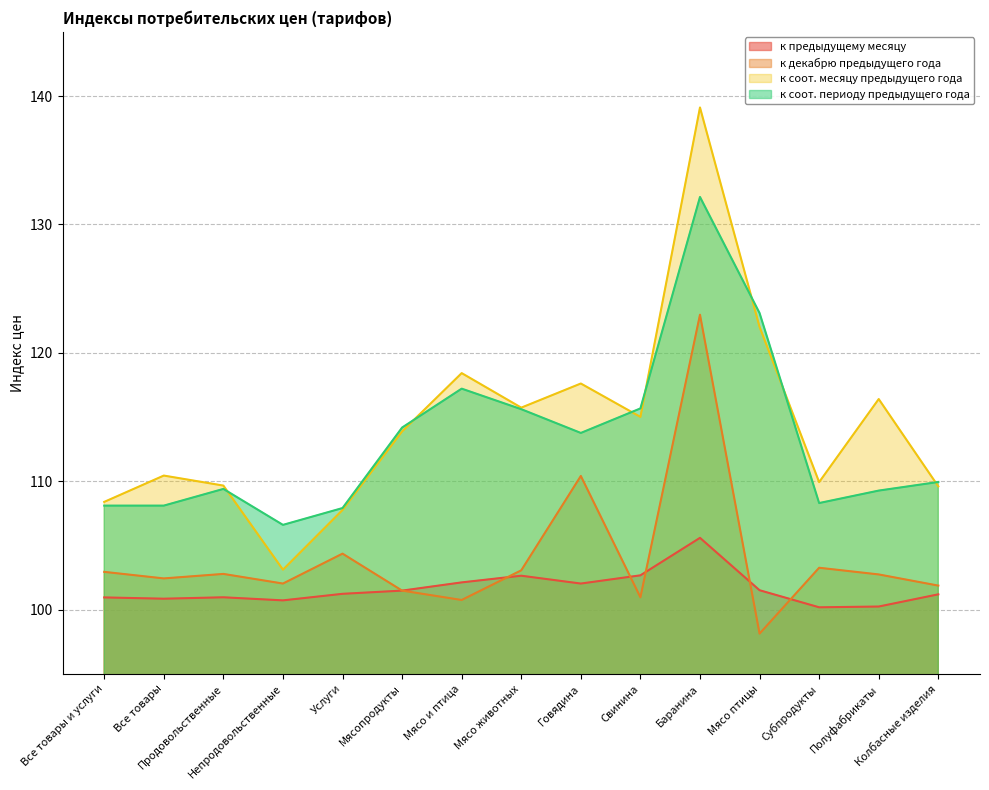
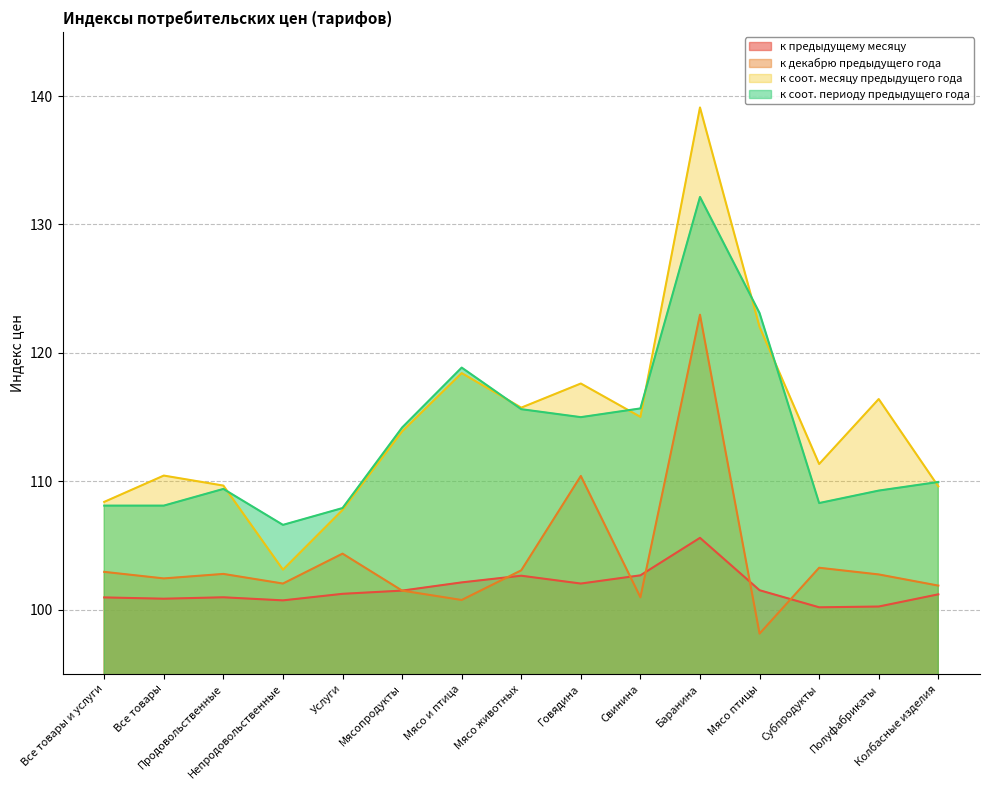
  {
    "к соот. месяцу предыдущего года": {
      "Все товары и услуги": 108.4,
      "Все товары": 110.4,
      "Продовольственные": 109.7,
      "Непродовольственные": 103.1,
      "Мясопродукты": 113.9,
      "Мясо и птица": 118.4,
      "Говядина": 117.6,
      "Свинина": 115.0,
      "Баранина": 139.1,
      "Мясо птицы": 122.0,
-     "Субпродукты": 109.9,
+     "Субпродукты": 111.3,
      "Полуфабрикаты": 116.4,
      "Колбасные изделия": 109.6
    },
    "к соот. периоду предыдущего года": {
      "Все товары и услуги": 108.1,
      "Все товары": 108.1,
      "Продовольственные": 109.4,
      "Непродовольственные": 106.6,
      "Мясопродукты": 114.2,
-     "Мясо и птица": 117.2,
-     "Говядина": 113.8,
+     "Мясо и птица": 118.9,
+     "Говядина": 115.0,
      "Свинина": 115.7,
      "Баранина": 132.1,
      "Мясо птицы": 123.1,
      "Субпродукты": 108.3,
      "Полуфабрикаты": 109.3,
      "Колбасные изделия": 109.9
    }
  }
